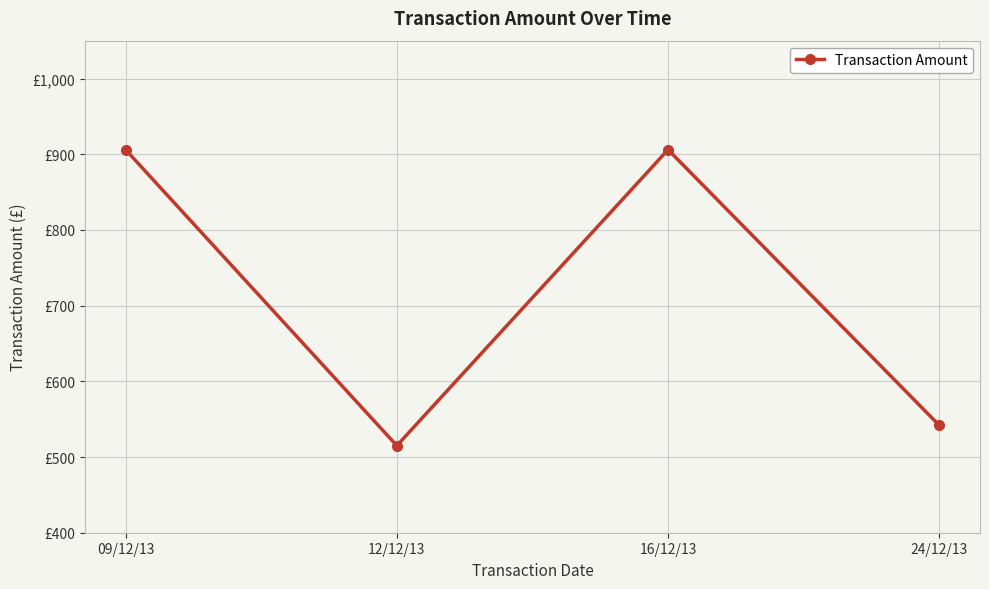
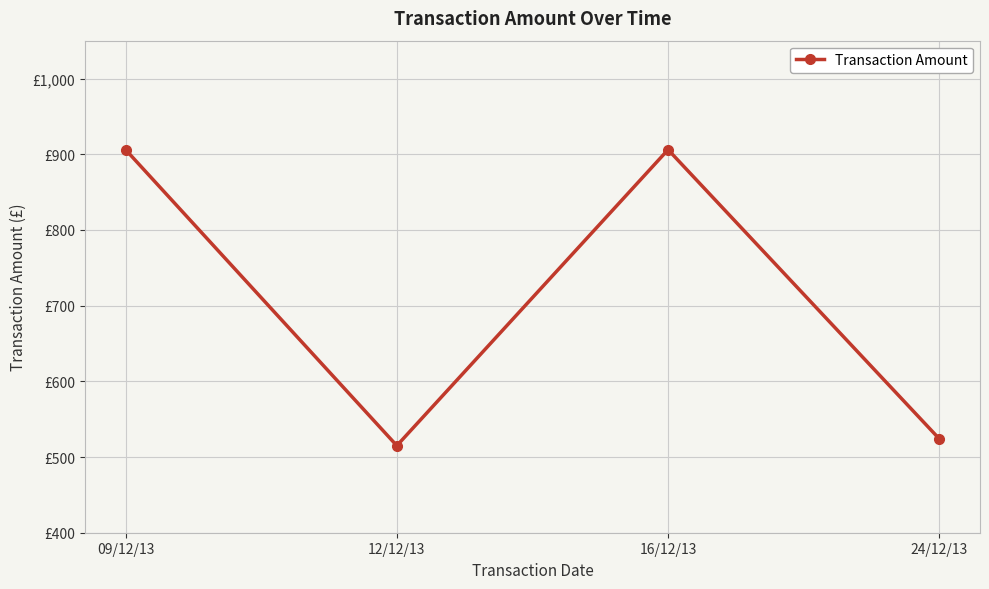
  {
    "09/12/13": "£910",
    "12/12/13": "£520",
    "16/12/13": "£910",
-   "24/12/13": "£540"
+   "24/12/13": "£520"
  }
